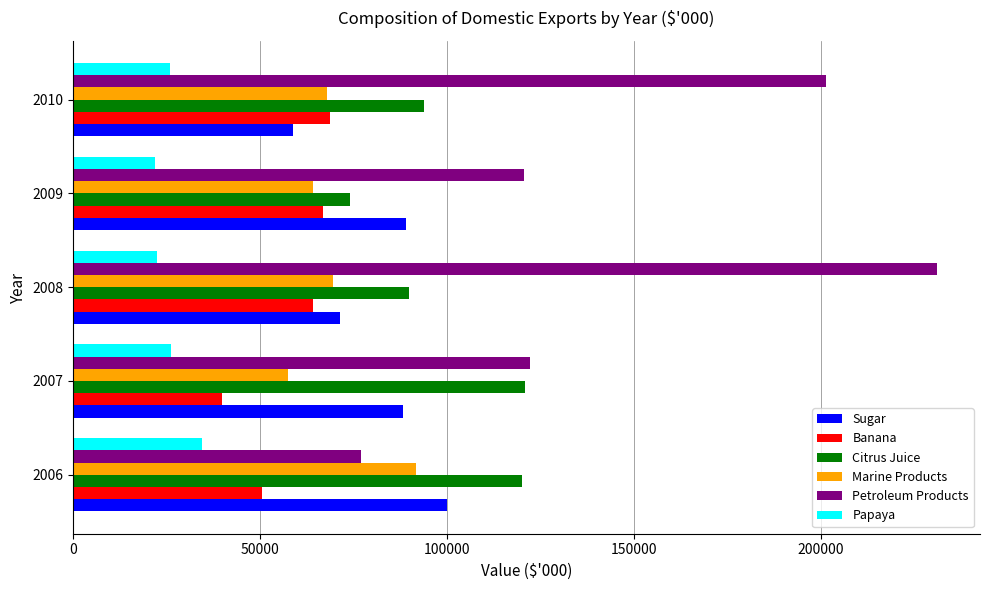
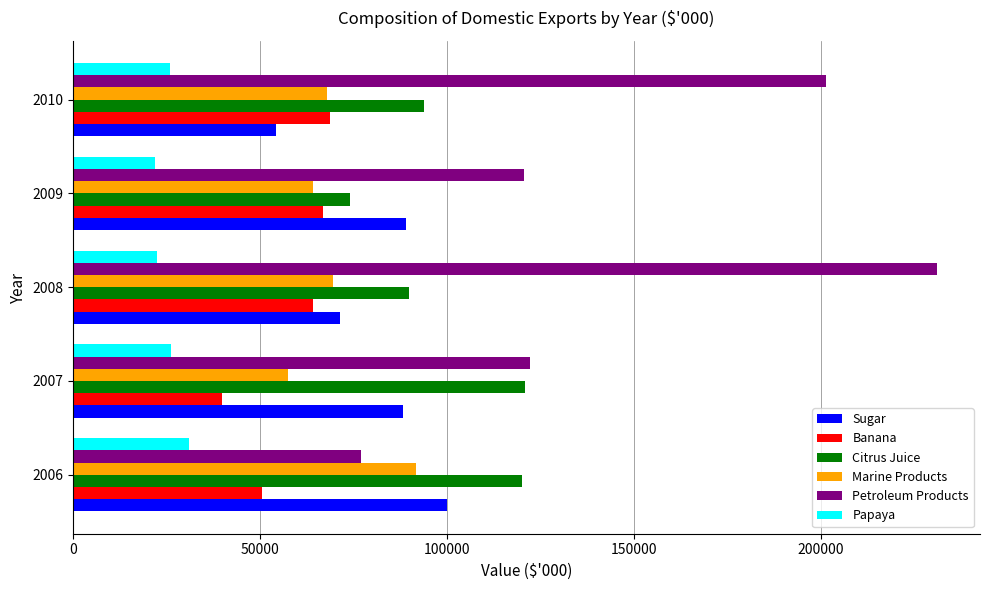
  {
    "Sugar": {
-     "2010": 59000,
+     "2010": 54000,
      "2009": 89000,
      "2008": 71000,
      "2007": 88000,
      "2006": 100000
    },
    "Banana": {
      "2010": 69000,
      "2009": 67000,
      "2008": 64000,
      "2007": 40000,
      "2006": 51000
    },
    "Citrus Juice": {
      "2010": 94000,
      "2009": 74000,
      "2008": 90000,
      "2007": 121000,
      "2006": 120000
    },
    "Marine Products": {
      "2010": 68000,
      "2009": 64000,
      "2008": 70000,
      "2007": 57000,
      "2006": 92000
    },
    "Petroleum Products": {
      "2010": 201000,
      "2009": 121000,
      "2008": 231000,
      "2007": 122000,
      "2006": 77000
    },
    "Papaya": {
      "2010": 26000,
      "2009": 22000,
      "2008": 22000,
      "2007": 26000,
-     "2006": 34000
+     "2006": 31000
    }
  }
